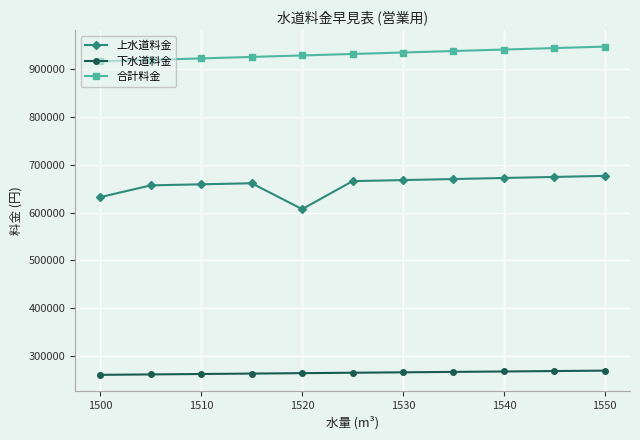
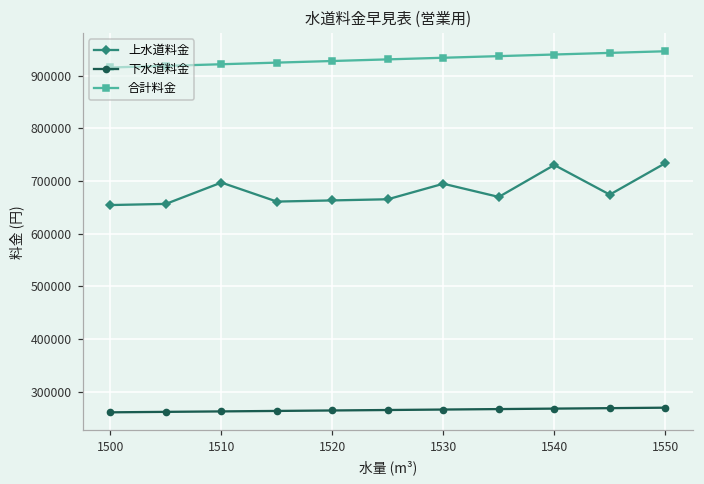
  {
    "上水道料金": {
-     "1500": 630000,
-     "1510": 660000,
-     "1520": 610000,
-     "1530": 670000,
-     "1540": 670000,
-     "1550": 680000
+     "1500": 650000,
+     "1510": 700000,
+     "1520": 660000,
+     "1530": 700000,
+     "1540": 730000,
+     "1550": 730000
    },
    "下水道料金": {
      "1500": 260000,
      "1510": 260000,
      "1520": 260000,
      "1530": 270000,
      "1540": 270000,
      "1550": 270000
    },
    "合計料金": {
      "1510": 920000,
      "1520": 930000,
      "1530": 930000,
      "1540": 940000,
      "1550": 950000
    }
  }
